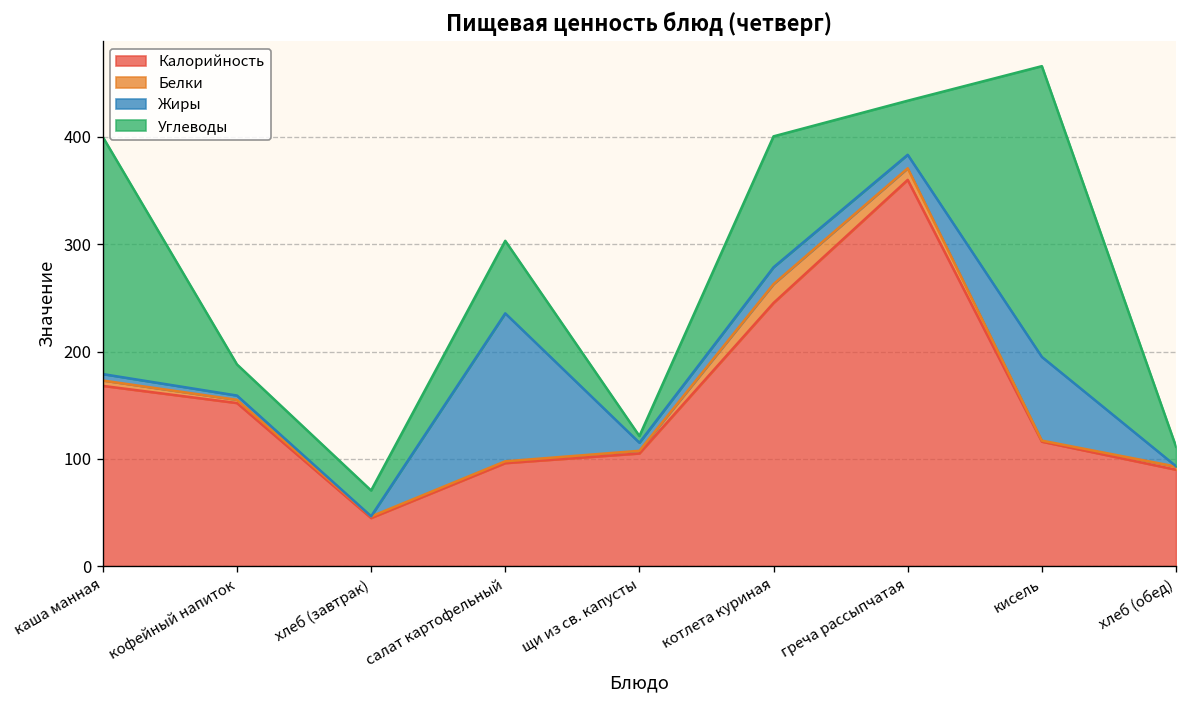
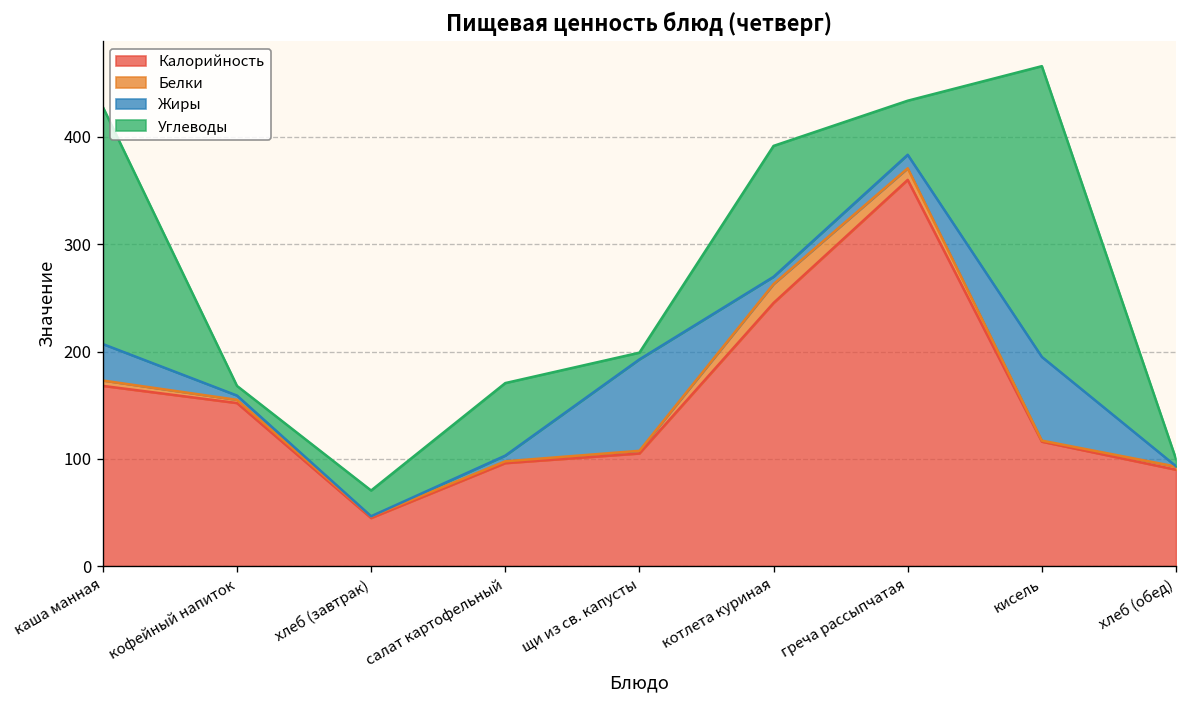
  {
    "Жиры": {
-     "каша манная": 10,
+     "каша манная": 30,
      "кофейный напиток": 0,
-     "салат картофельный": 140,
-     "щи из св. капусты": 10,
-     "котлета куриная": 20,
+     "салат картофельный": 10,
+     "щи из св. капусты": 90,
+     "котлета куриная": 10,
      "греча рассыпчатая": 10,
      "кисель": 80
    },
    "Углеводы": {
      "каша манная": 220,
-     "кофейный напиток": 30,
+     "кофейный напиток": 10,
      "хлеб (завтрак)": 20,
      "салат картофельный": 70,
      "щи из св. капусты": 10,
      "котлета куриная": 120,
      "греча рассыпчатая": 50,
      "кисель": 270,
-     "хлеб (обед)": 20
+     "хлеб (обед)": 10
    }
  }
